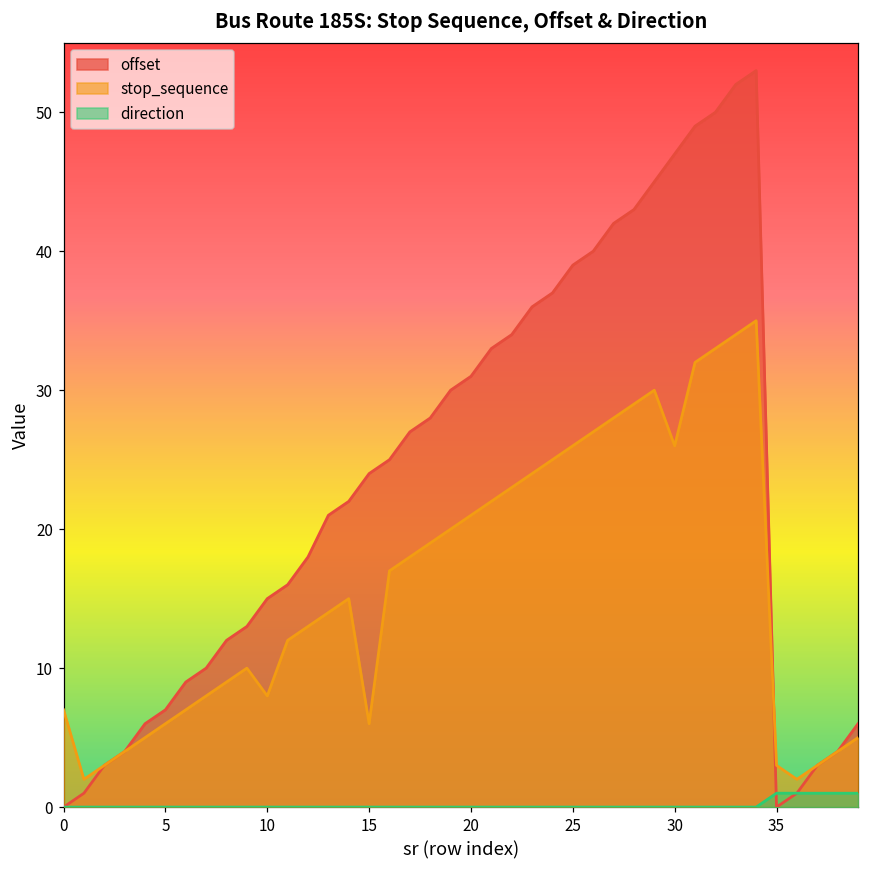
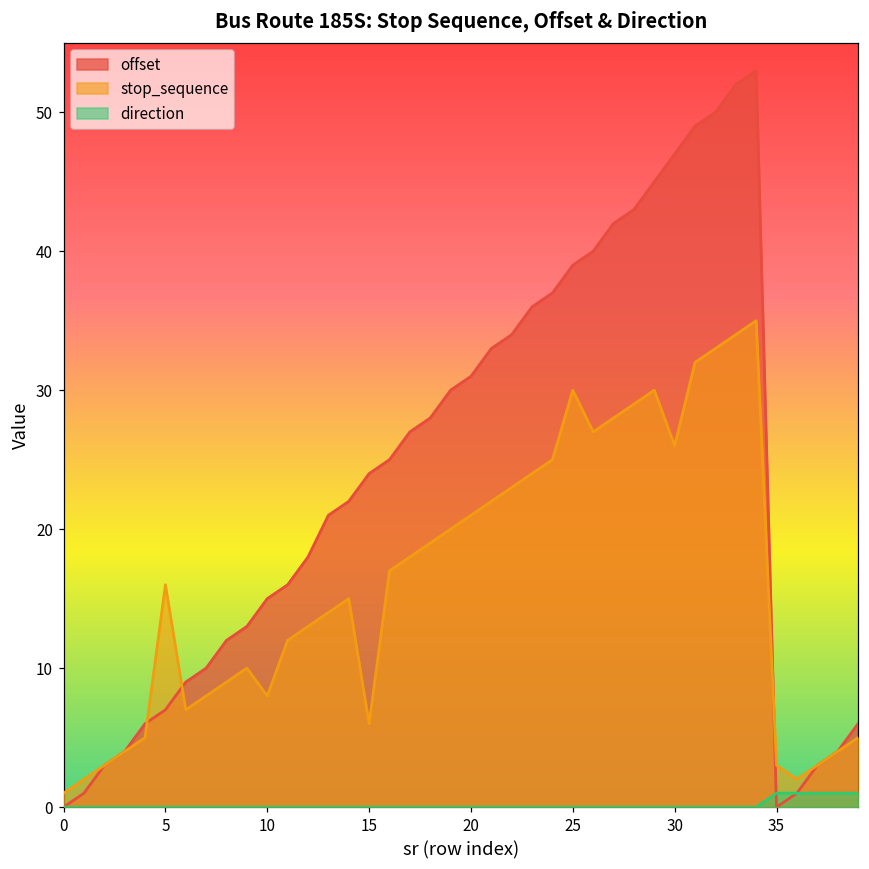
  {
    "offset": {
      "5": 7,
      "10": 15,
      "15": 24,
      "20": 31,
      "25": 39,
      "30": 47,
      "35": 0
    },
    "stop_sequence": {
-     "0": 7,
-     "5": 6,
+     "0": 1,
+     "5": 16,
      "10": 8,
      "15": 6,
      "20": 21,
-     "25": 26,
+     "25": 30,
      "30": 26,
      "35": 3
    },
    "direction": {
      "5": 0,
      "10": 0,
      "15": 0,
      "20": 0,
      "25": 0,
      "30": 0,
      "35": 1
    }
  }
